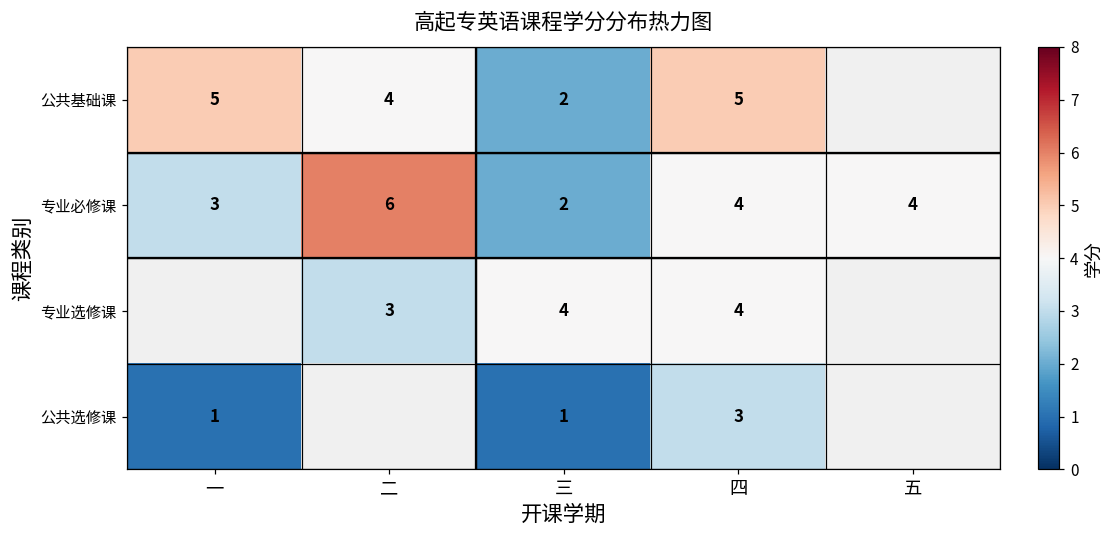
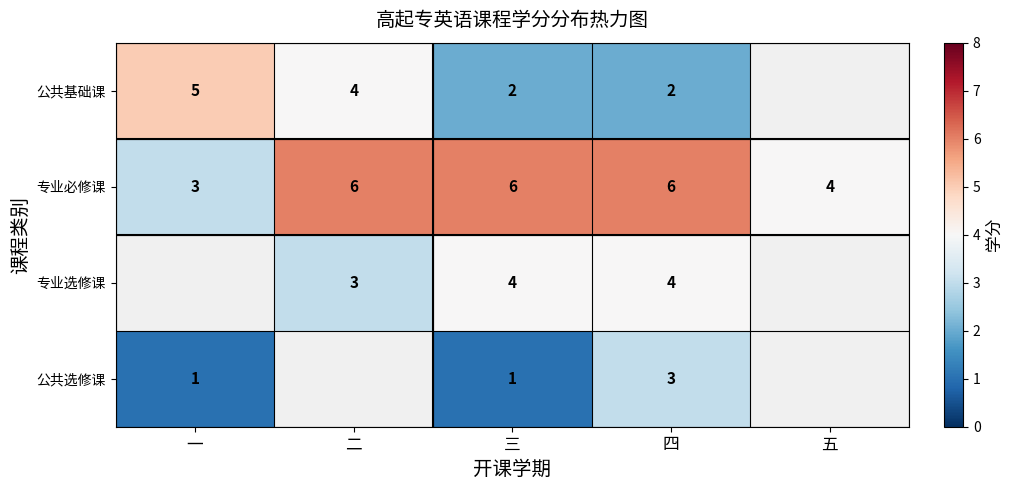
  {
    "公共基础课": {
      "一": 5,
      "二": 4,
      "三": 2,
-     "四": 5
+     "四": 2
    },
    "专业必修课": {
      "一": 3,
      "二": 6,
-     "三": 2,
-     "四": 4,
+     "三": 6,
+     "四": 6,
      "五": 4
    },
    "专业选修课": {
      "二": 3,
      "三": 4,
      "四": 4
    },
    "公共选修课": {
      "一": 1,
      "三": 1,
      "四": 3
    }
  }
